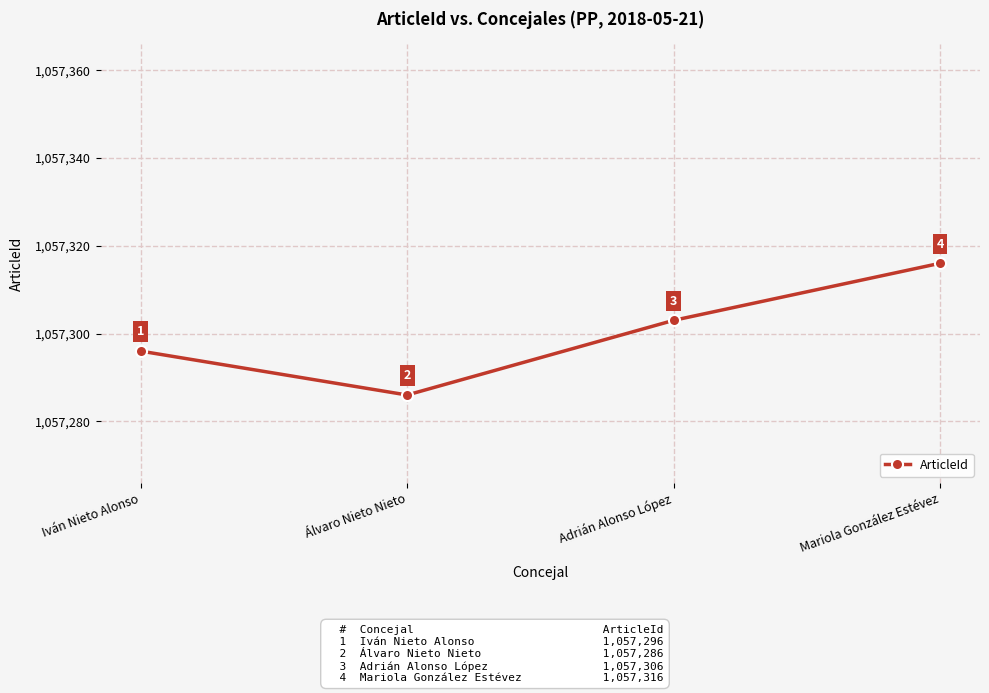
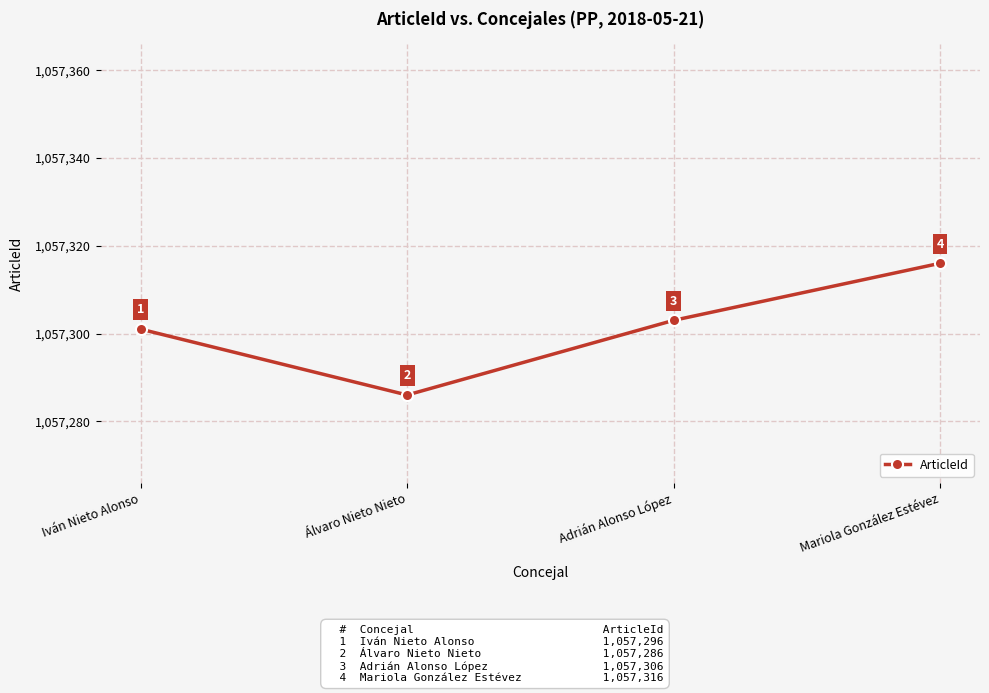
  {
-   "Iván Nieto Alonso": "1,057,296"
+   "Iván Nieto Alonso": "1,057,301"
  }
